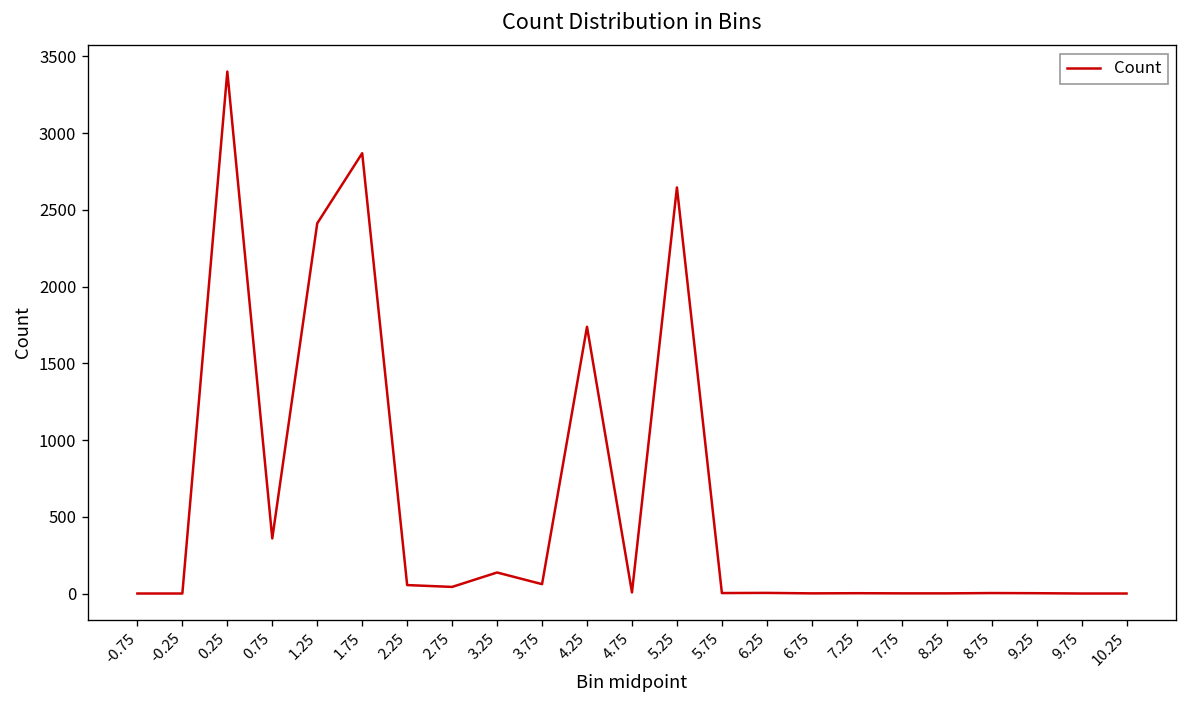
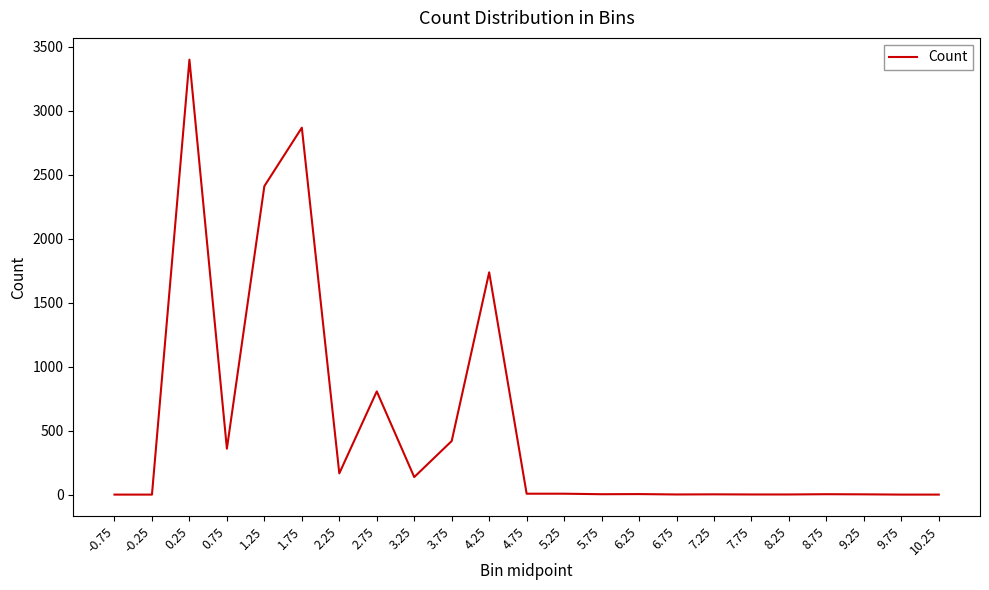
  {
    "-0.75": 0,
    "-0.25": 0,
    "0.25": 3400,
    "0.75": 360,
    "1.25": 2410,
    "1.75": 2870,
-   "2.25": 60,
-   "2.75": 40,
+   "2.25": 170,
+   "2.75": 810,
    "3.25": 140,
-   "3.75": 60,
+   "3.75": 420,
    "4.25": 1740,
    "4.75": 10,
-   "5.25": 2650,
+   "5.25": 10,
    "5.75": 0,
    "6.25": 0,
    "6.75": 0,
    "7.25": 0,
    "7.75": 0,
    "8.25": 0,
    "8.75": 0,
    "9.25": 0,
    "9.75": 0,
    "10.25": 0
  }
